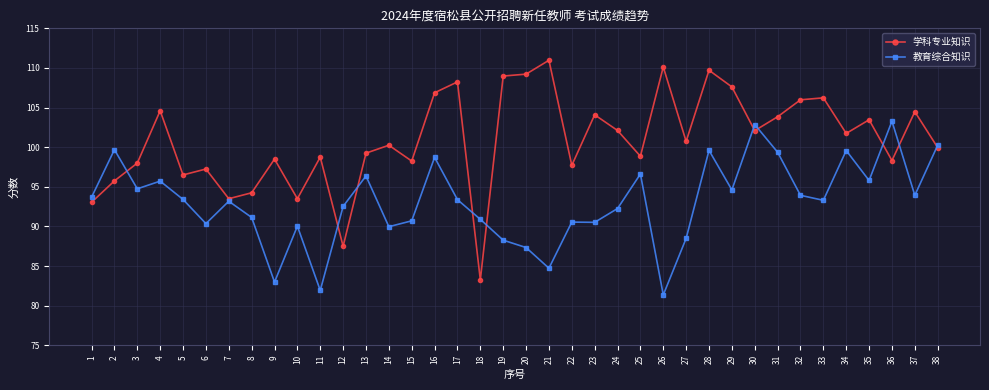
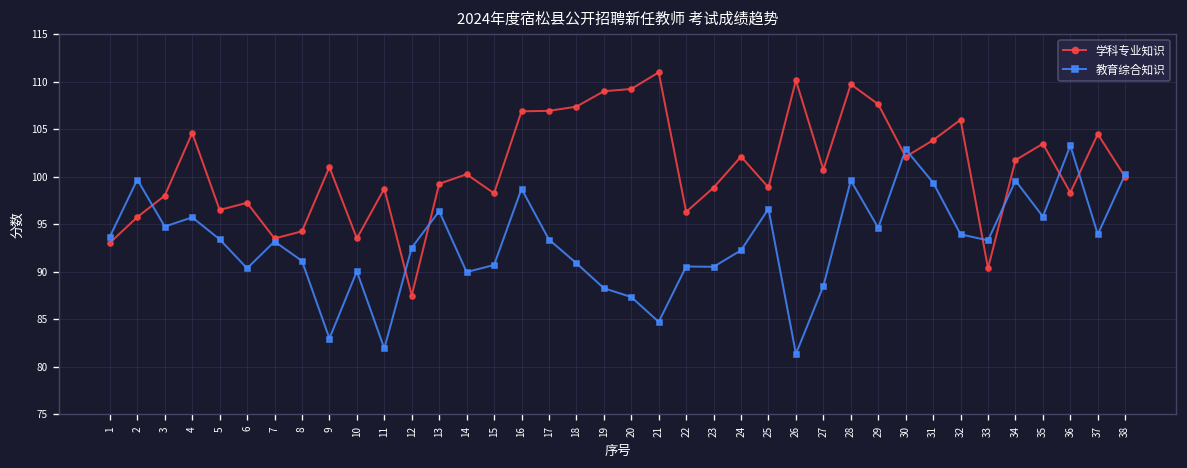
  {
    "学科专业知识": {
      "1": 93,
      "2": 96,
      "3": 98,
      "4": 105,
      "5": 97,
      "6": 97,
      "7": 94,
      "8": 94,
-     "9": 99,
+     "9": 101,
      "10": 94,
      "11": 99,
      "12": 88,
      "13": 99,
      "14": 100,
      "15": 98,
      "16": 107,
-     "17": 108,
-     "18": 83,
+     "17": 107,
+     "18": 107,
      "19": 109,
      "20": 109,
      "21": 111,
-     "22": 98,
-     "23": 104,
+     "22": 96,
+     "23": 99,
      "24": 102,
      "25": 99,
      "26": 110,
      "27": 101,
      "28": 110,
      "29": 108,
      "30": 102,
      "31": 104,
      "32": 106,
-     "33": 106,
+     "33": 90,
      "34": 102,
      "35": 103,
      "36": 98,
      "37": 104
    },
    "教育综合知识": {
      "1": 94,
      "2": 100,
      "3": 95,
      "4": 96,
      "5": 93,
      "6": 90,
      "7": 93,
      "8": 91,
      "9": 83,
      "10": 90,
      "11": 82,
      "12": 93,
      "13": 96,
      "14": 90,
      "15": 91,
      "16": 99,
      "17": 93,
      "18": 91,
      "19": 88,
      "20": 87,
      "21": 85,
      "22": 91,
      "23": 91,
      "24": 92,
      "25": 97,
      "26": 81,
      "27": 89,
      "28": 100,
      "29": 95,
      "30": 103,
      "31": 99,
      "32": 94,
      "33": 93,
      "34": 100,
      "35": 96,
      "36": 103,
      "37": 94
    }
  }
